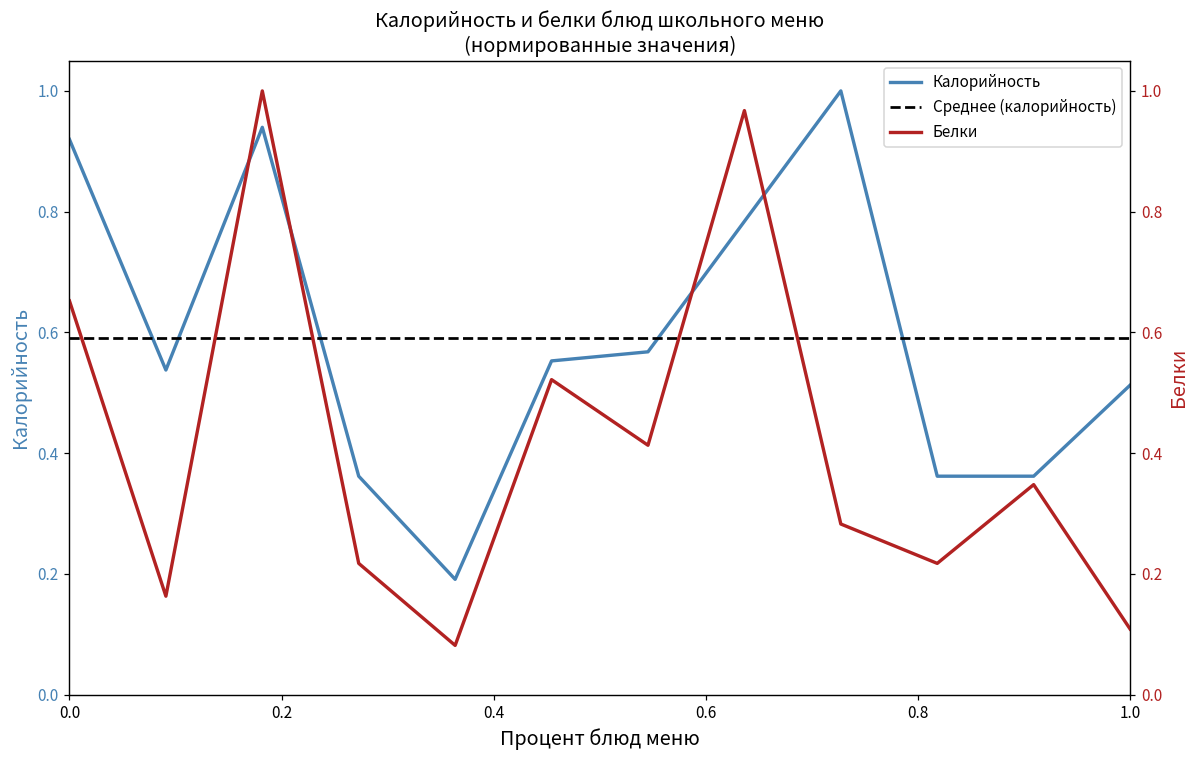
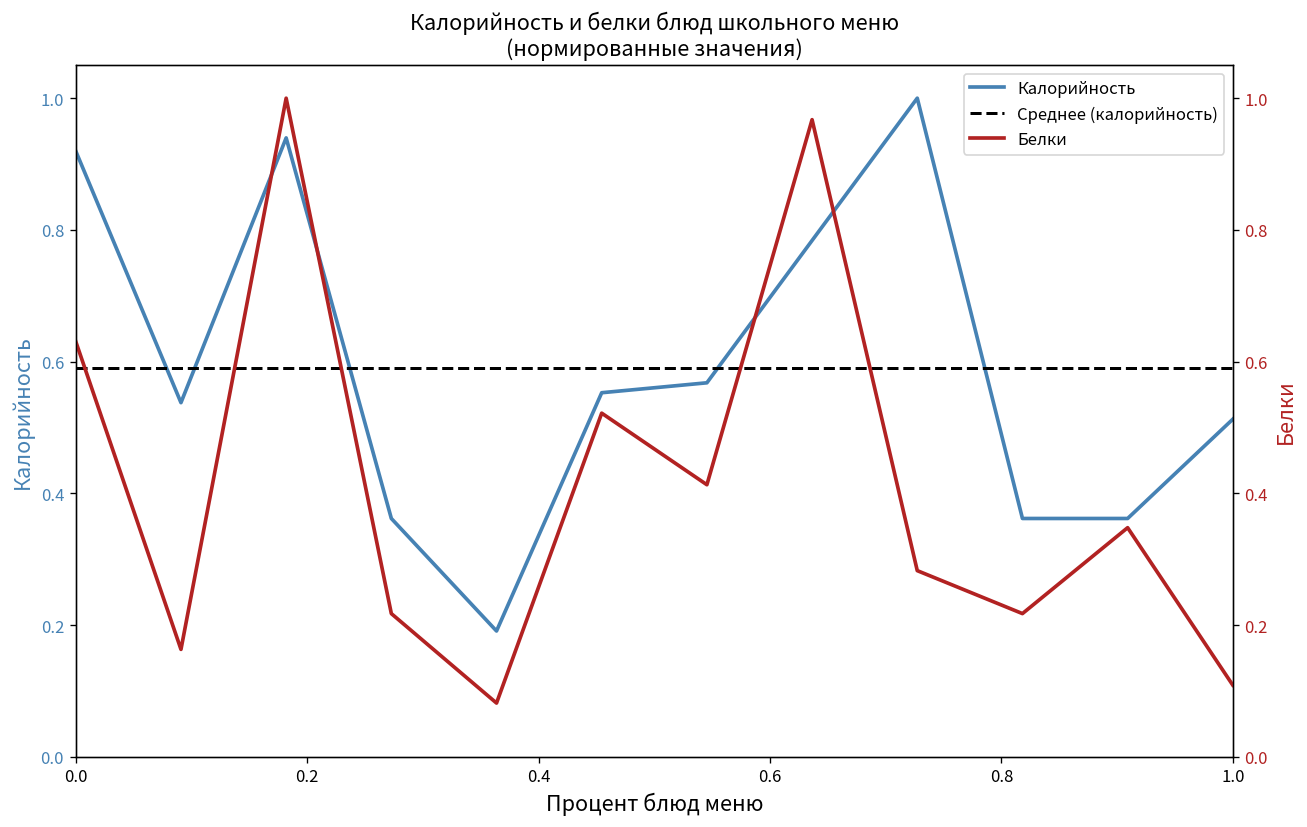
  {
    "Калорийность": {
      "0.0": 0.92,
      "1.0": 0.51
    },
    "Белки": {
-     "0.0": 0.65,
+     "0.0": 0.63,
      "1.0": 0.11
    }
  }
